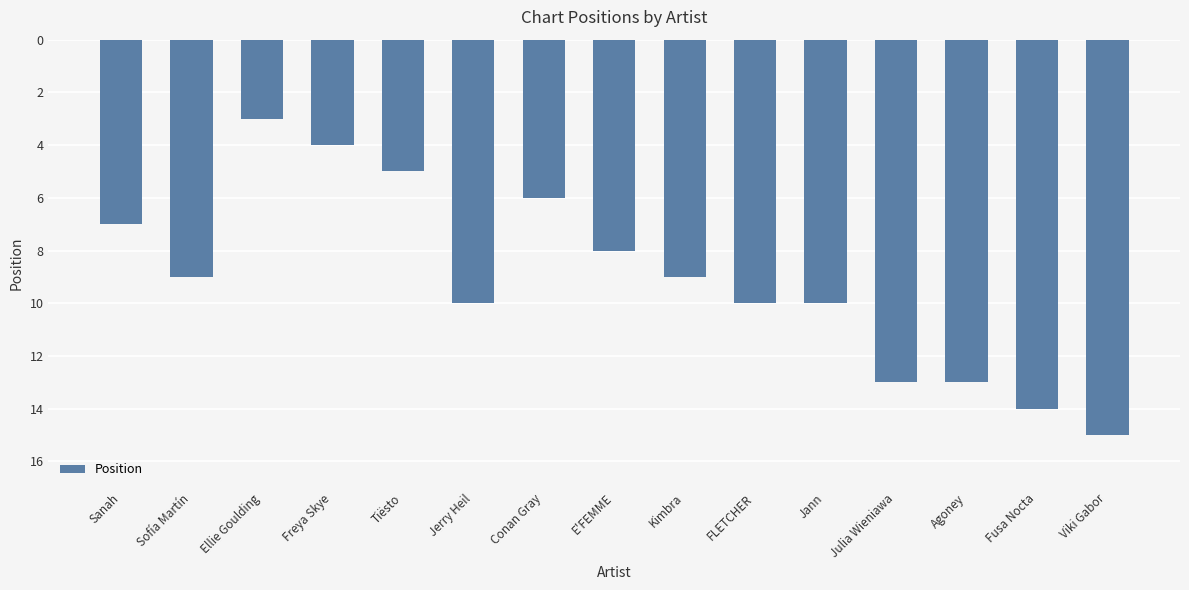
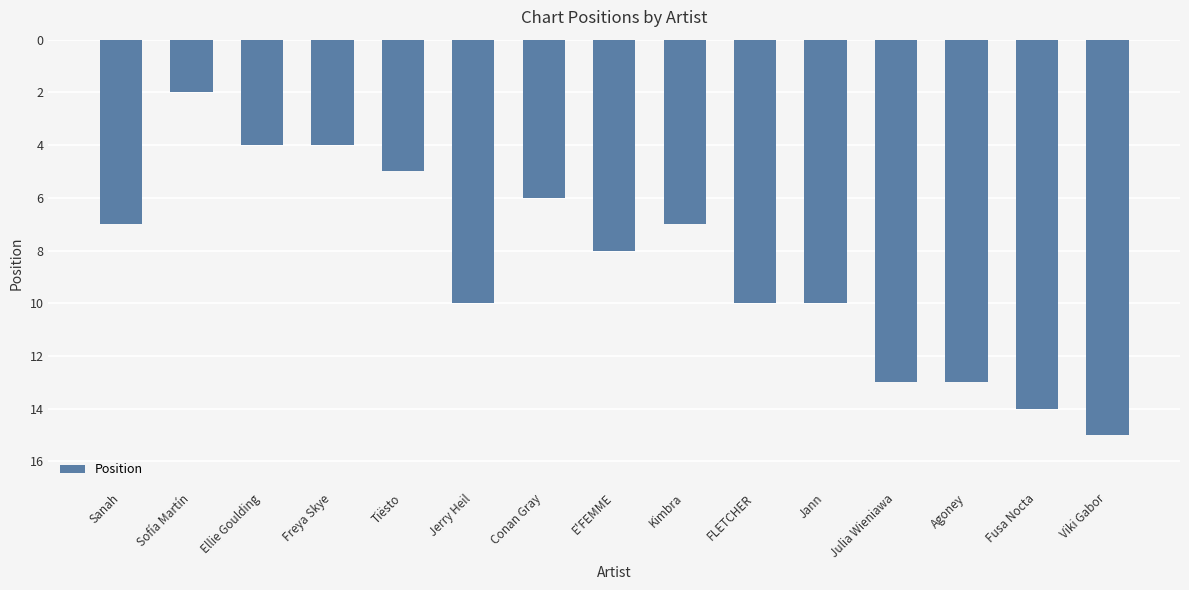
  {
    "Sanah": 7,
-   "Sofía Martín": 9,
-   "Ellie Goulding": 3,
+   "Sofía Martín": 2,
+   "Ellie Goulding": 4,
    "Freya Skye": 4,
    "Tiësto": 5,
    "Jerry Heil": 10,
    "Conan Gray": 6,
    "E'FEMME": 8,
-   "Kimbra": 9,
+   "Kimbra": 7,
    "FLETCHER": 10,
    "Jann": 10,
    "Julia Wieniawa": 13,
    "Agoney": 13,
    "Fusa Nocta": 14,
    "Viki Gabor": 15
  }
